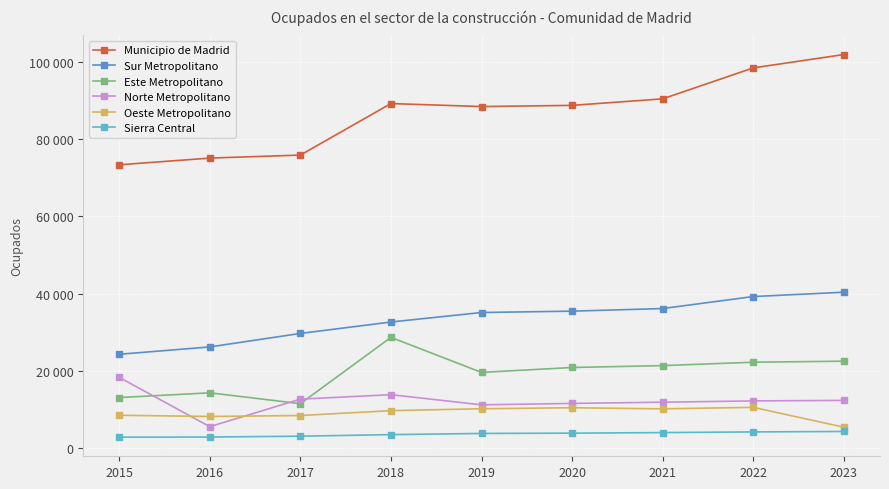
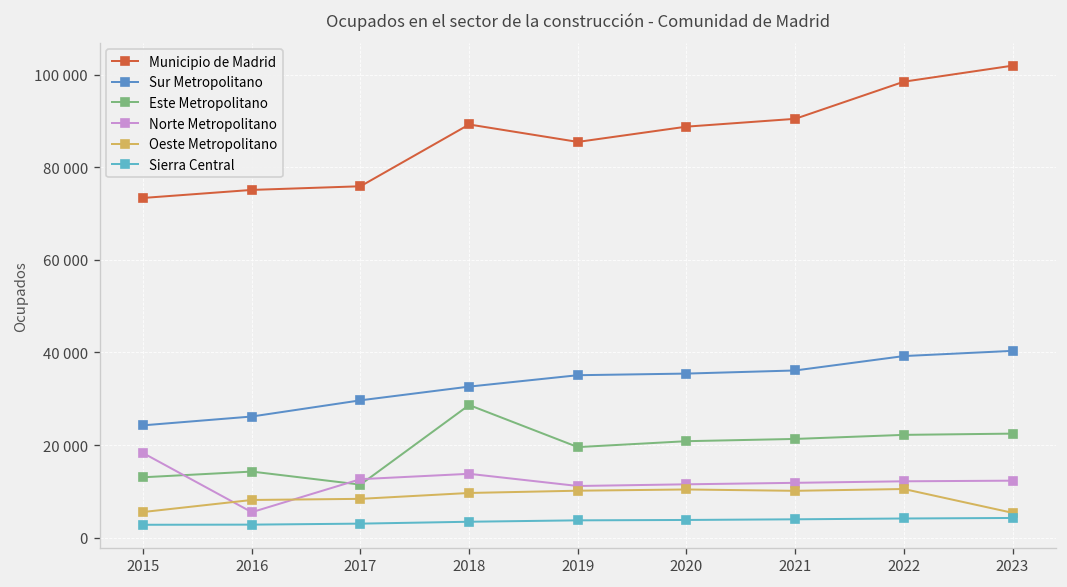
  {
    "Municipio de Madrid": {
      "2015": 73000,
      "2016": 75000,
      "2017": 76000,
      "2018": 89000,
-     "2019": 88000,
+     "2019": 85000,
      "2020": 89000,
      "2021": 90000,
      "2022": 99000,
      "2023": 102000
    },
    "Este Metropolitano": {
      "2015": 13000,
      "2016": 14000,
      "2017": 11000,
      "2018": 29000,
      "2019": 20000,
      "2020": 21000,
      "2021": 21000,
      "2022": 22000,
      "2023": 22000
    },
    "Norte Metropolitano": {
      "2015": 18000,
      "2016": 5000,
      "2017": 13000,
      "2018": 14000,
      "2019": 11000,
      "2020": 12000,
      "2021": 12000,
      "2022": 12000,
      "2023": 12000
    },
    "Oeste Metropolitano": {
-     "2015": 8000,
+     "2015": 6000,
      "2016": 8000,
      "2017": 8000,
      "2018": 10000,
      "2019": 10000,
      "2020": 10000,
      "2021": 10000,
      "2022": 10000,
      "2023": 5000
    }
  }
